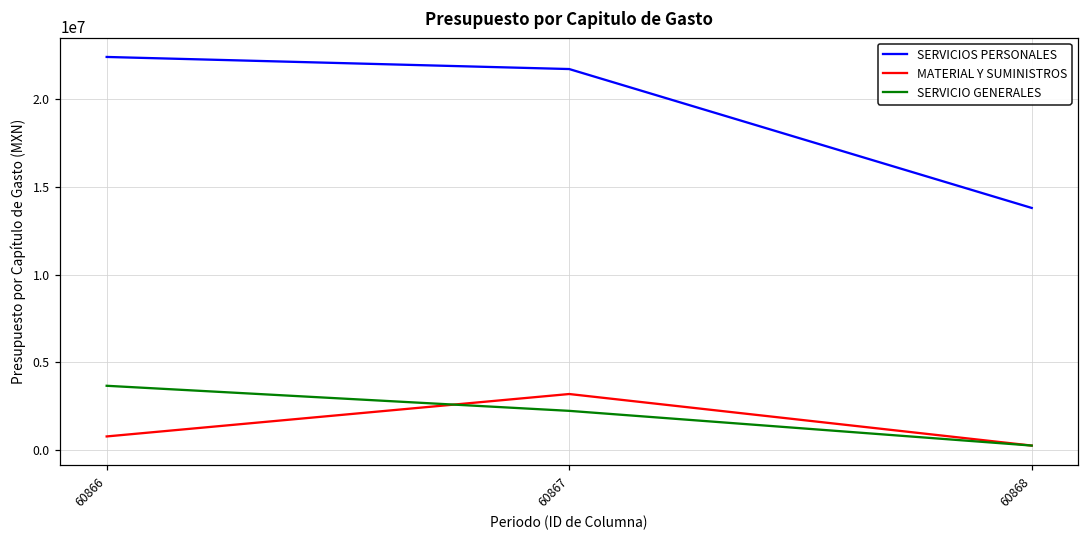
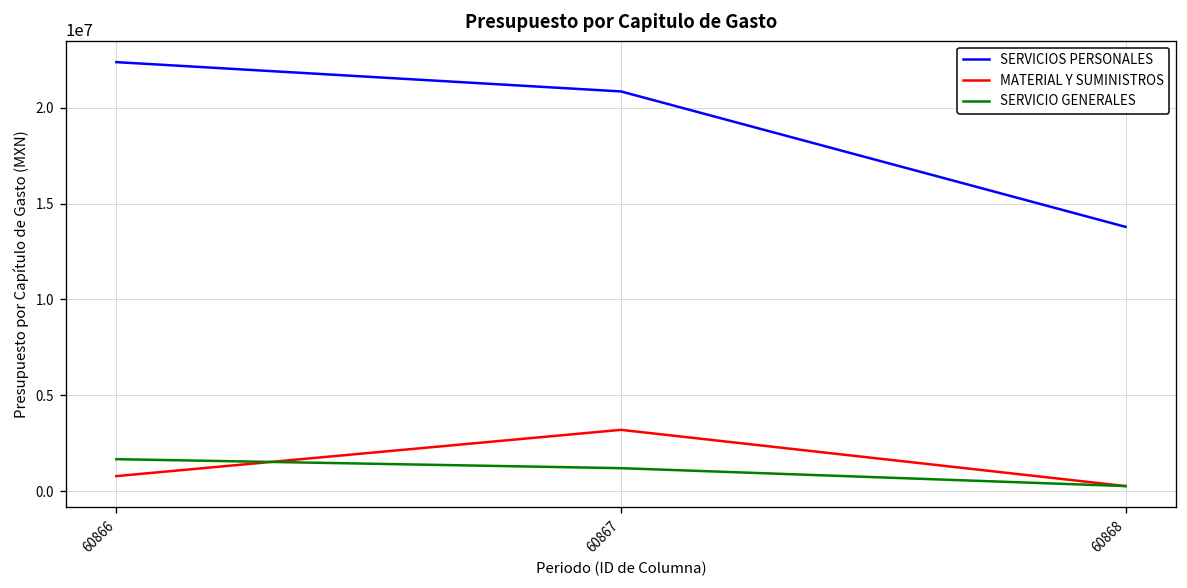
  {
    "SERVICIOS PERSONALES": {
      "60866": 22400000,
-     "60867": 21700000,
+     "60867": 20800000,
      "60868": 13800000
    },
    "MATERIAL Y SUMINISTROS": {
      "60866": 800000,
      "60867": 3200000
    },
    "SERVICIO GENERALES": {
-     "60866": 3700000,
-     "60867": 2200000
+     "60866": 1700000,
+     "60867": 1200000
    }
  }
